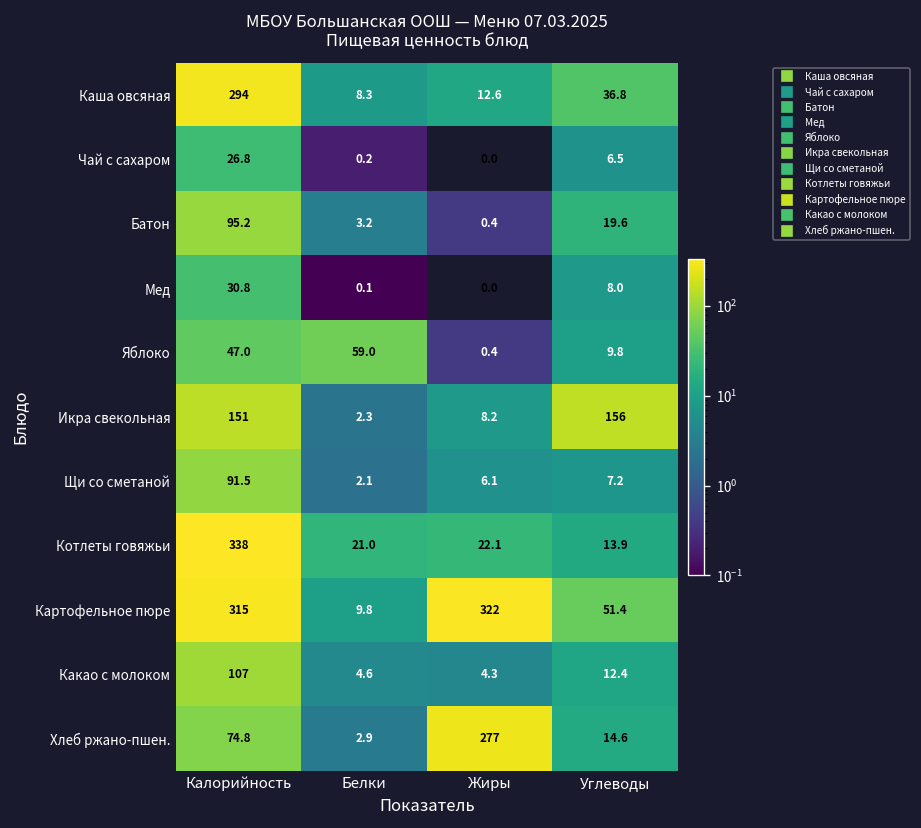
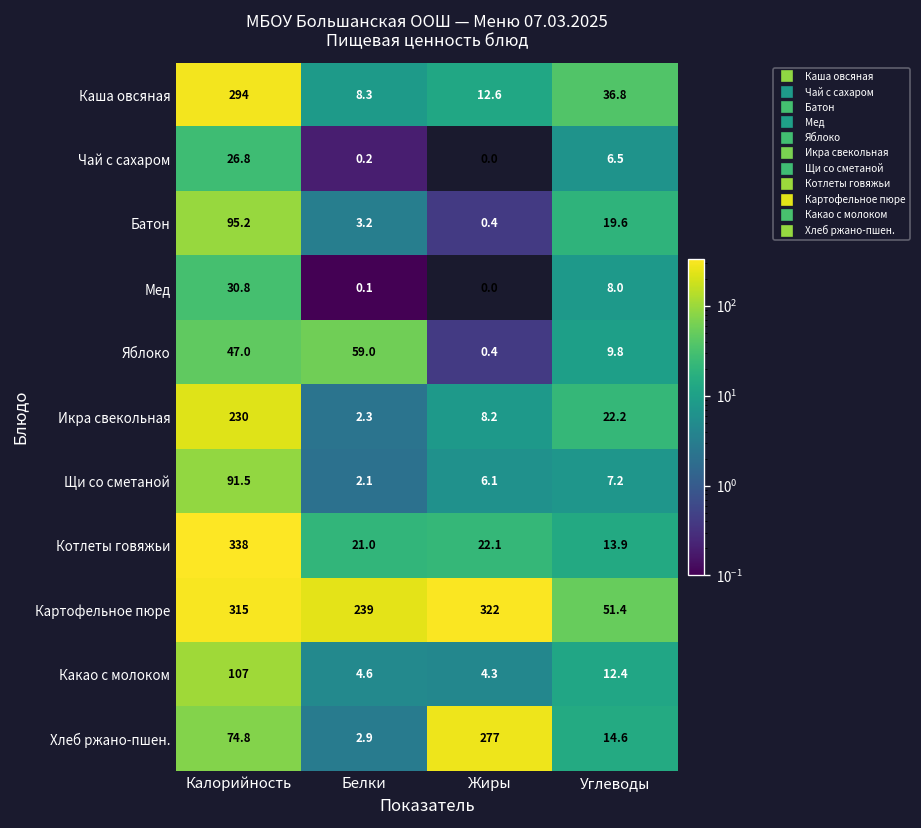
  {
    "Каша овсяная": {
      "Калорийность": 294,
      "Белки": 8.3,
      "Жиры": 12.6,
      "Углеводы": 36.8
    },
    "Чай с сахаром": {
      "Калорийность": 26.8,
      "Белки": 0.2,
      "Углеводы": 6.5
    },
    "Батон": {
      "Калорийность": 95.2,
      "Белки": 3.2,
      "Жиры": 0.4,
      "Углеводы": 19.6
    },
    "Мед": {
      "Калорийность": 30.8,
      "Белки": 0.1,
      "Углеводы": 8.0
    },
    "Яблоко": {
      "Калорийность": 47.0,
      "Белки": 59.0,
      "Жиры": 0.4,
      "Углеводы": 9.8
    },
    "Икра свекольная": {
-     "Калорийность": 151,
+     "Калорийность": 230,
      "Белки": 2.3,
      "Жиры": 8.2,
-     "Углеводы": 156
+     "Углеводы": 22.2
    },
    "Щи со сметаной": {
      "Калорийность": 91.5,
      "Белки": 2.1,
      "Жиры": 6.1,
      "Углеводы": 7.2
    },
    "Котлеты говяжьи": {
      "Калорийность": 338,
      "Белки": 21.0,
      "Жиры": 22.1,
      "Углеводы": 13.9
    },
    "Картофельное пюре": {
      "Калорийность": 315,
-     "Белки": 9.8,
+     "Белки": 239,
      "Жиры": 322,
      "Углеводы": 51.4
    },
    "Какао с молоком": {
      "Калорийность": 107,
      "Белки": 4.6,
      "Жиры": 4.3,
      "Углеводы": 12.4
    },
    "Хлеб ржано-пшен.": {
      "Калорийность": 74.8,
      "Белки": 2.9,
      "Жиры": 277,
      "Углеводы": 14.6
    }
  }
